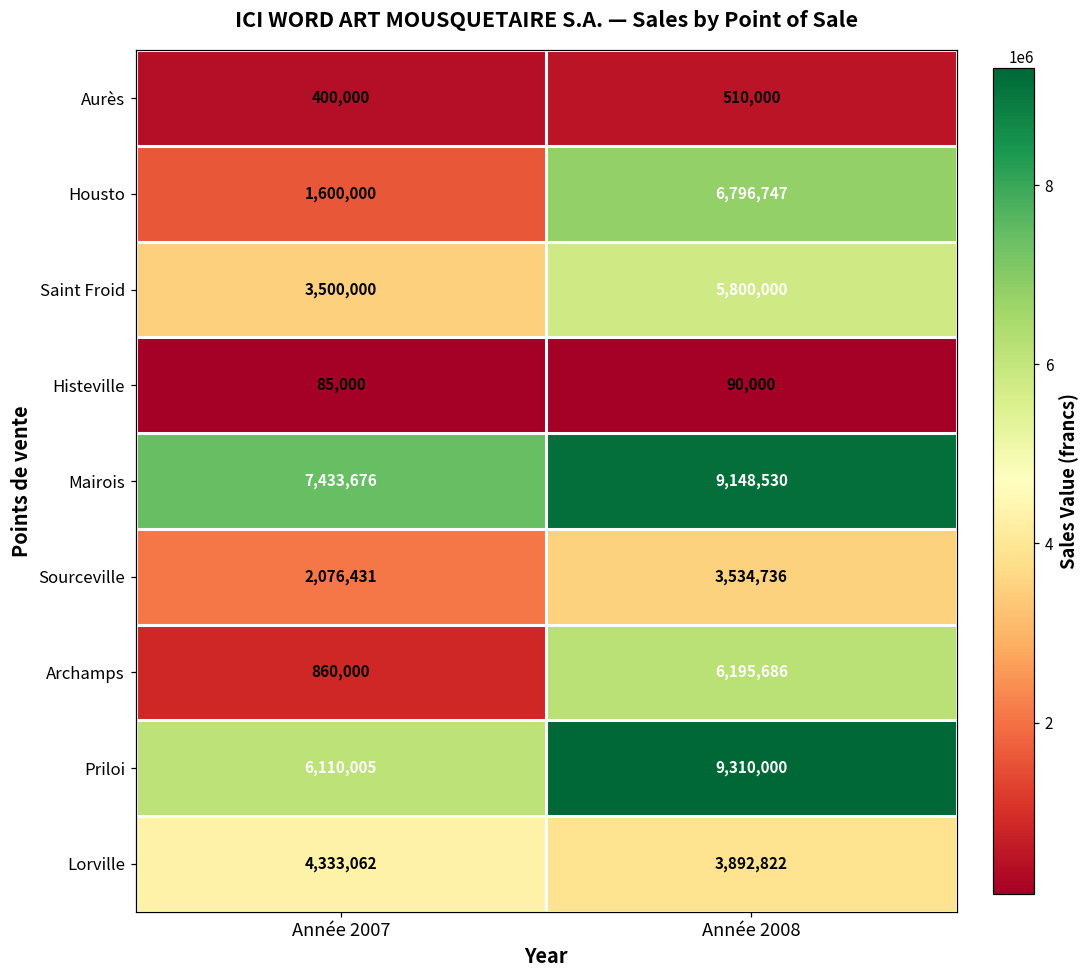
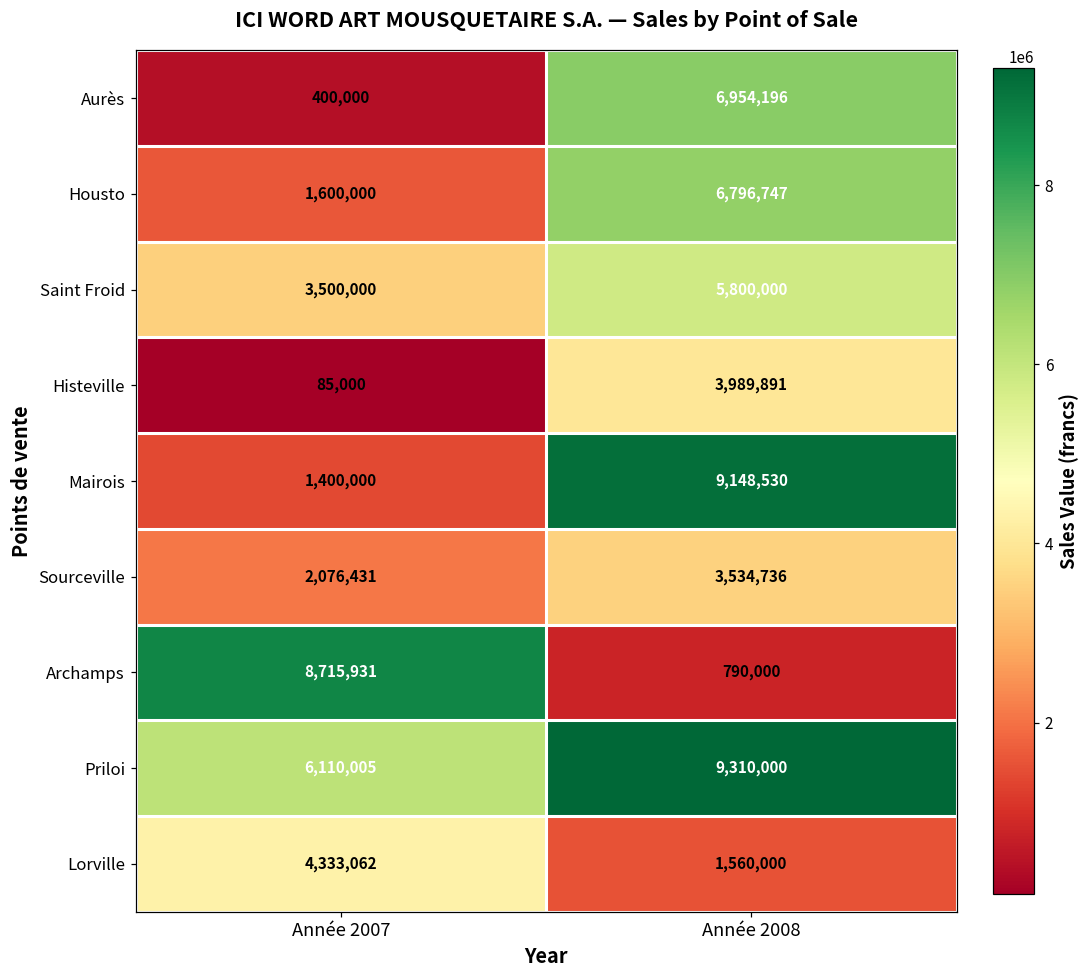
  {
    "Aurès": {
      "Année 2007": "400,000",
-     "Année 2008": "510,000"
+     "Année 2008": "6,954,196"
    },
    "Housto": {
      "Année 2007": "1,600,000",
      "Année 2008": "6,796,747"
    },
    "Saint Froid": {
      "Année 2007": "3,500,000",
      "Année 2008": "5,800,000"
    },
    "Histeville": {
      "Année 2007": "85,000",
-     "Année 2008": "90,000"
+     "Année 2008": "3,989,891"
    },
    "Mairois": {
-     "Année 2007": "7,433,676",
+     "Année 2007": "1,400,000",
      "Année 2008": "9,148,530"
    },
    "Sourceville": {
      "Année 2007": "2,076,431",
      "Année 2008": "3,534,736"
    },
    "Archamps": {
-     "Année 2007": "860,000",
-     "Année 2008": "6,195,686"
+     "Année 2007": "8,715,931",
+     "Année 2008": "790,000"
    },
    "Priloi": {
      "Année 2007": "6,110,005",
      "Année 2008": "9,310,000"
    },
    "Lorville": {
      "Année 2007": "4,333,062",
-     "Année 2008": "3,892,822"
+     "Année 2008": "1,560,000"
    }
  }
